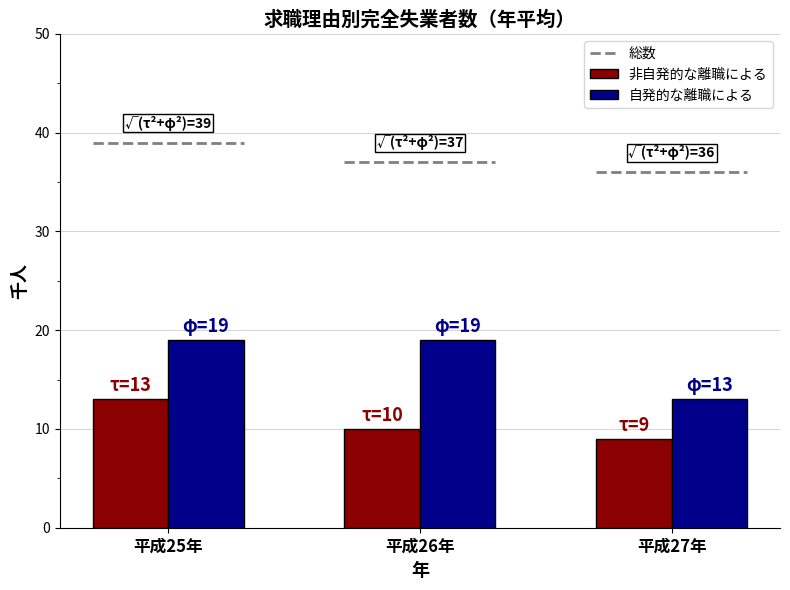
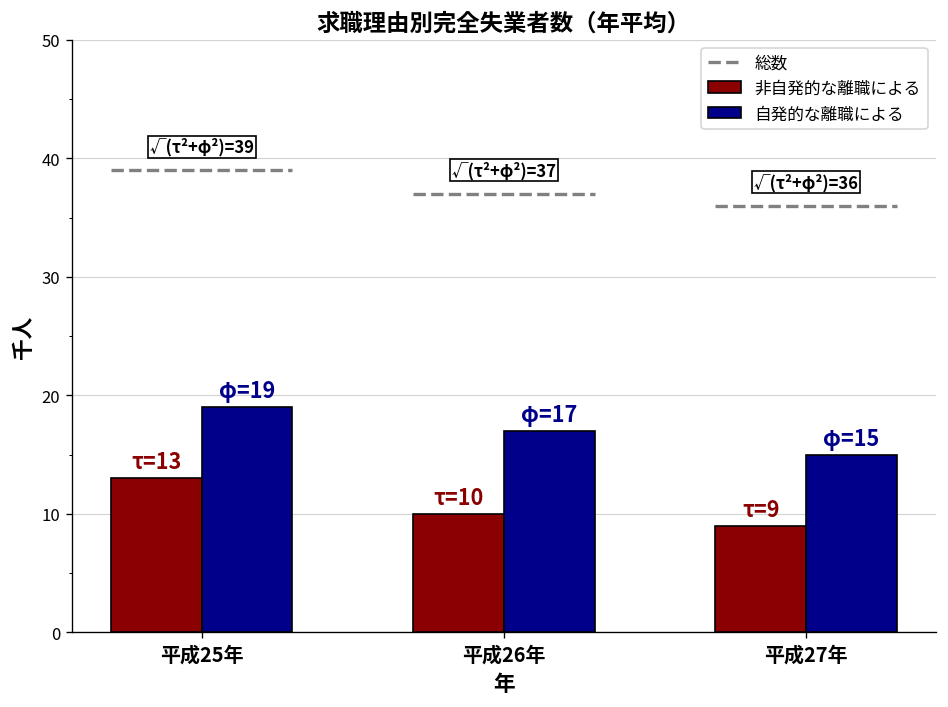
  {
    "非自発的な離職による": {
      "平成25年": 13,
      "平成26年": 10,
      "平成27年": 9
    },
    "自発的な離職による": {
      "平成25年": 19,
-     "平成26年": 19,
-     "平成27年": 13
+     "平成26年": 17,
+     "平成27年": 15
    }
  }
